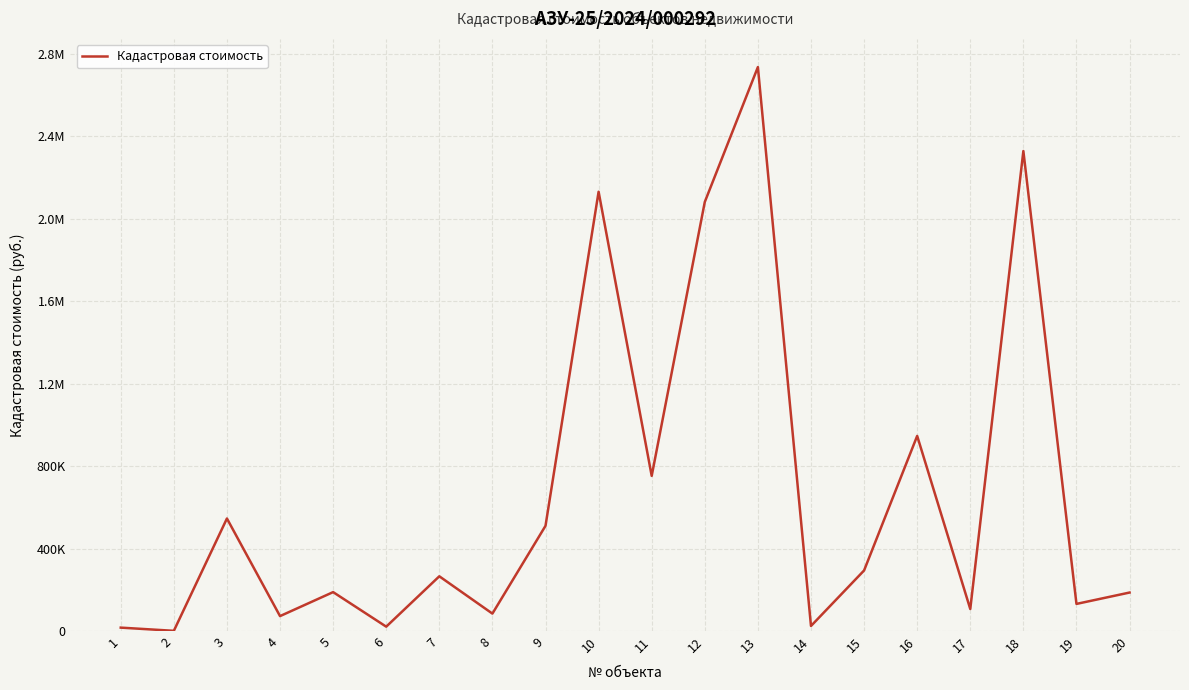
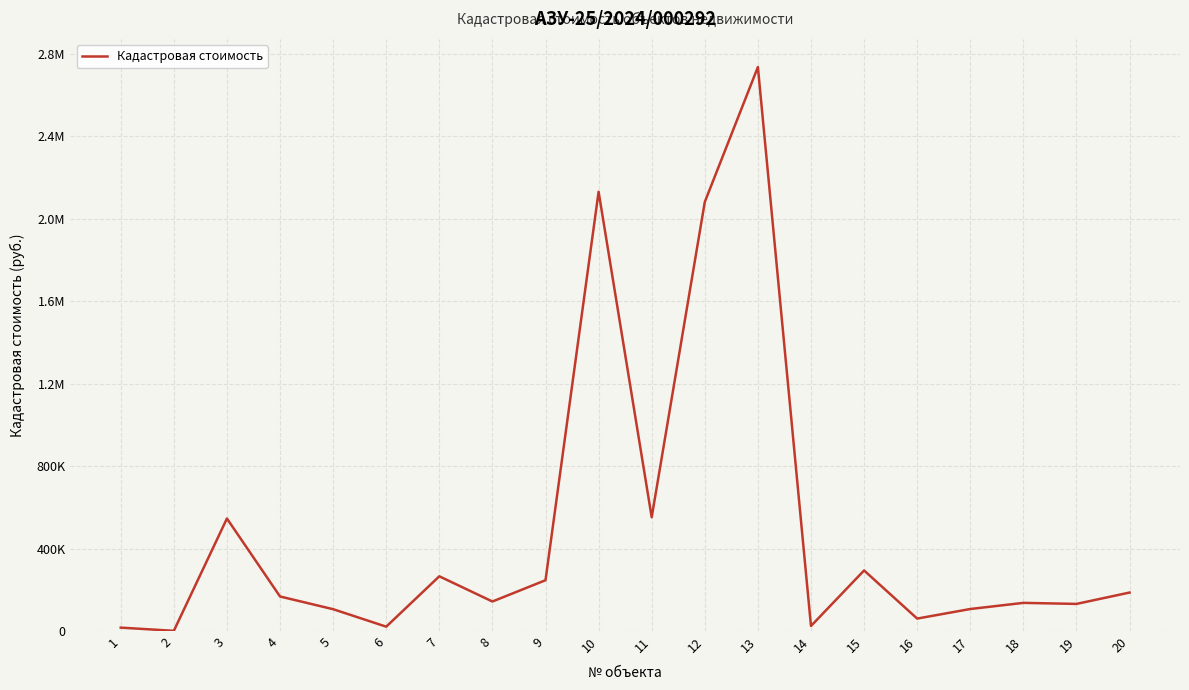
  {
    "1": 20000,
    "2": 0,
    "3": 550000,
-   "4": 70000,
-   "5": 190000,
+   "4": 170000,
+   "5": 110000,
    "6": 20000,
    "7": 270000,
-   "8": 80000,
-   "9": 510000,
+   "8": 140000,
+   "9": 250000,
    "10": 2130000,
-   "11": 750000,
+   "11": 550000,
    "12": 2080000,
    "13": 2740000,
    "14": 20000,
    "15": 290000,
-   "16": 950000,
+   "16": 60000,
    "17": 110000,
-   "18": 2330000,
+   "18": 140000,
    "19": 130000,
    "20": 190000
  }
